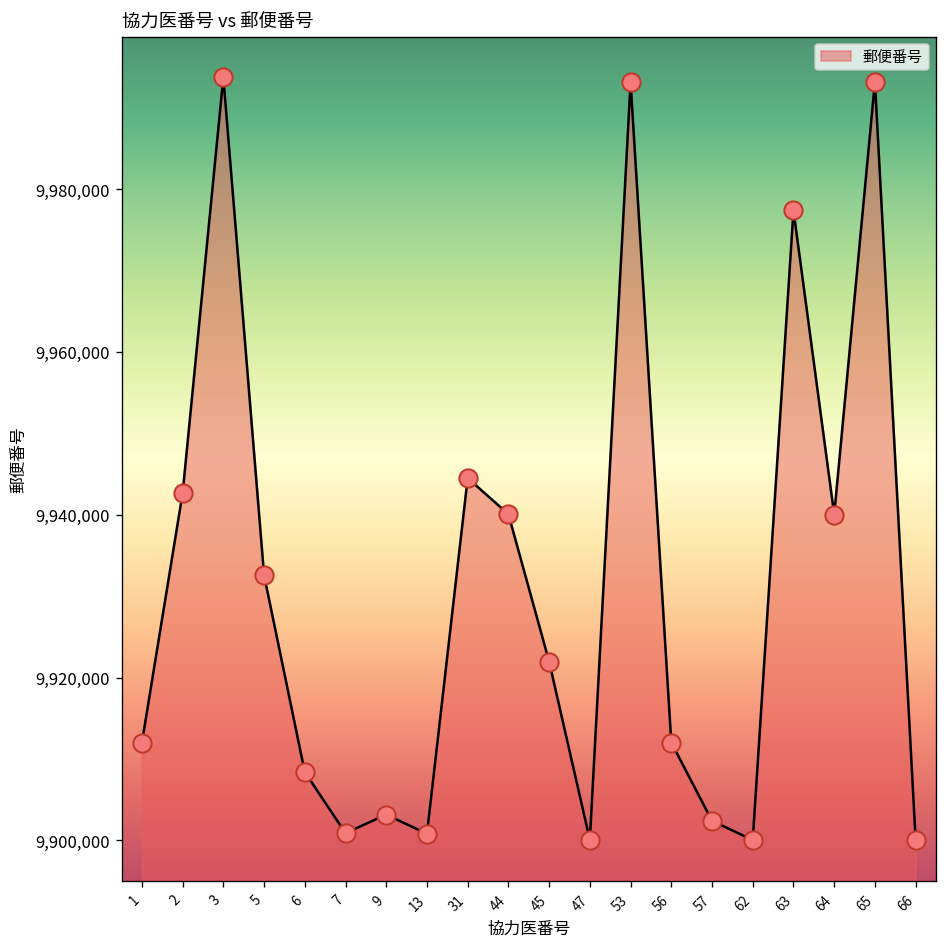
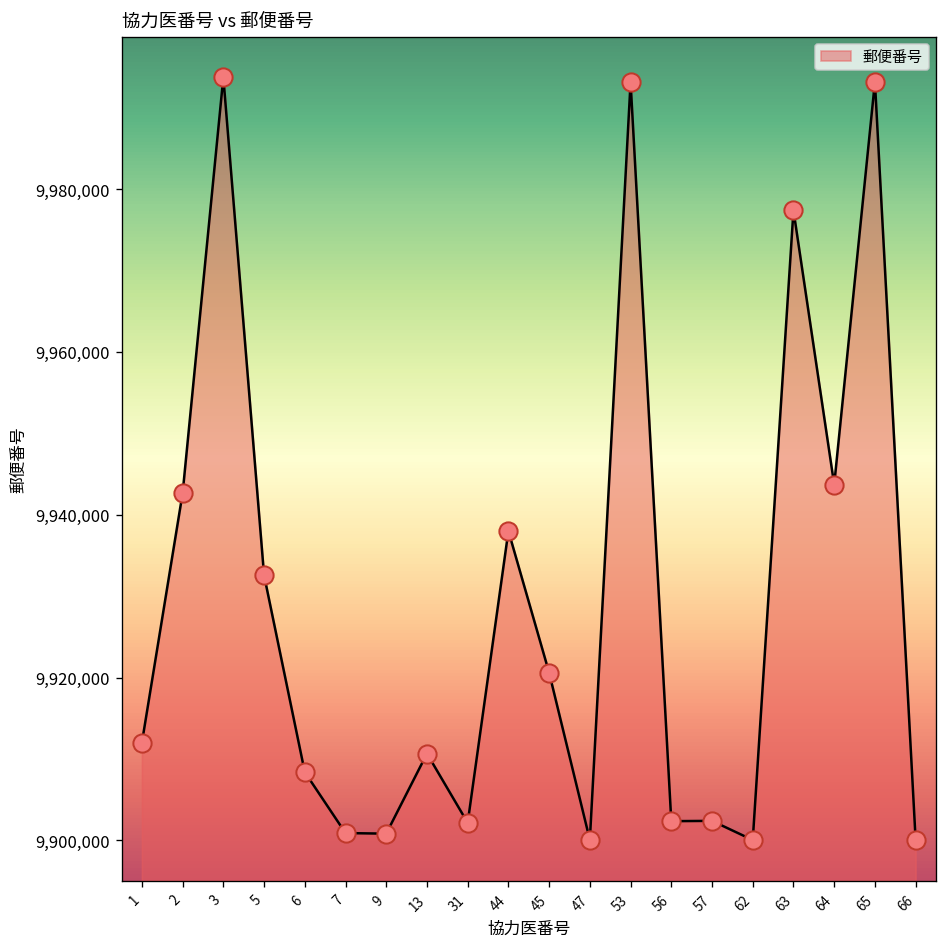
  {
    "1": "9,912,000",
    "2": "9,943,000",
    "3": "9,994,000",
    "5": "9,933,000",
    "6": "9,908,000",
    "7": "9,901,000",
-   "9": "9,903,000",
-   "13": "9,901,000",
-   "31": "9,945,000",
-   "44": "9,940,000",
-   "45": "9,922,000",
+   "9": "9,901,000",
+   "13": "9,911,000",
+   "31": "9,902,000",
+   "44": "9,938,000",
+   "45": "9,921,000",
    "47": "9,900,000",
    "53": "9,993,000",
-   "56": "9,912,000",
+   "56": "9,902,000",
    "57": "9,902,000",
    "62": "9,900,000",
    "63": "9,977,000",
-   "64": "9,940,000",
+   "64": "9,944,000",
    "65": "9,993,000",
    "66": "9,900,000"
  }
